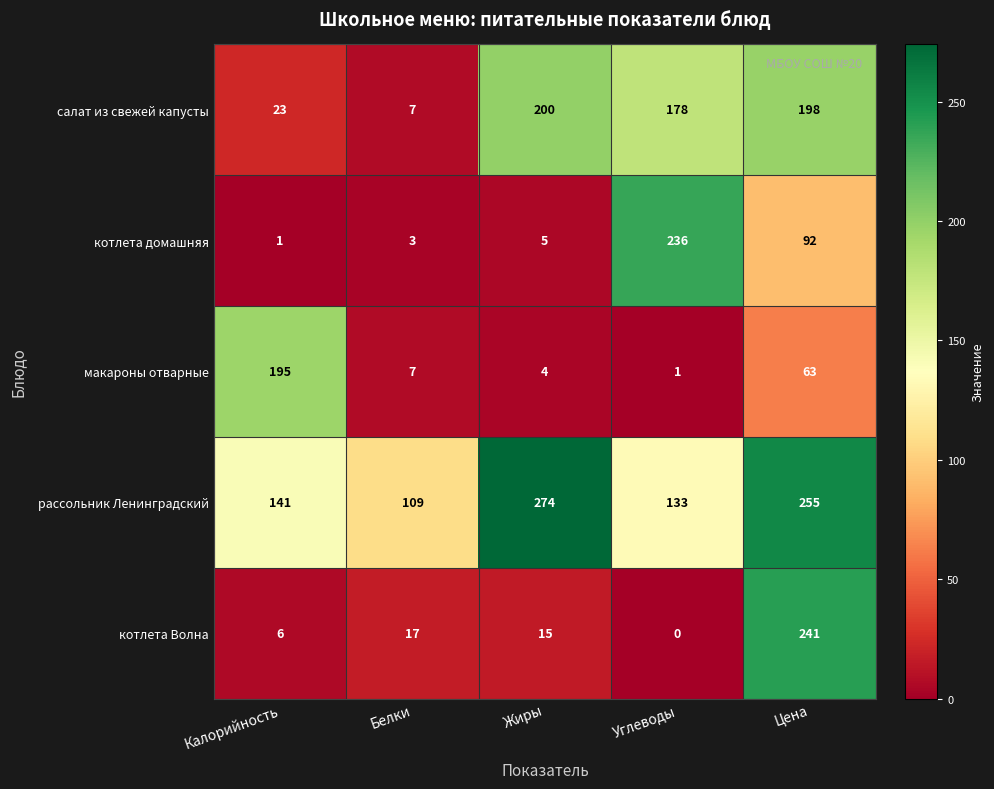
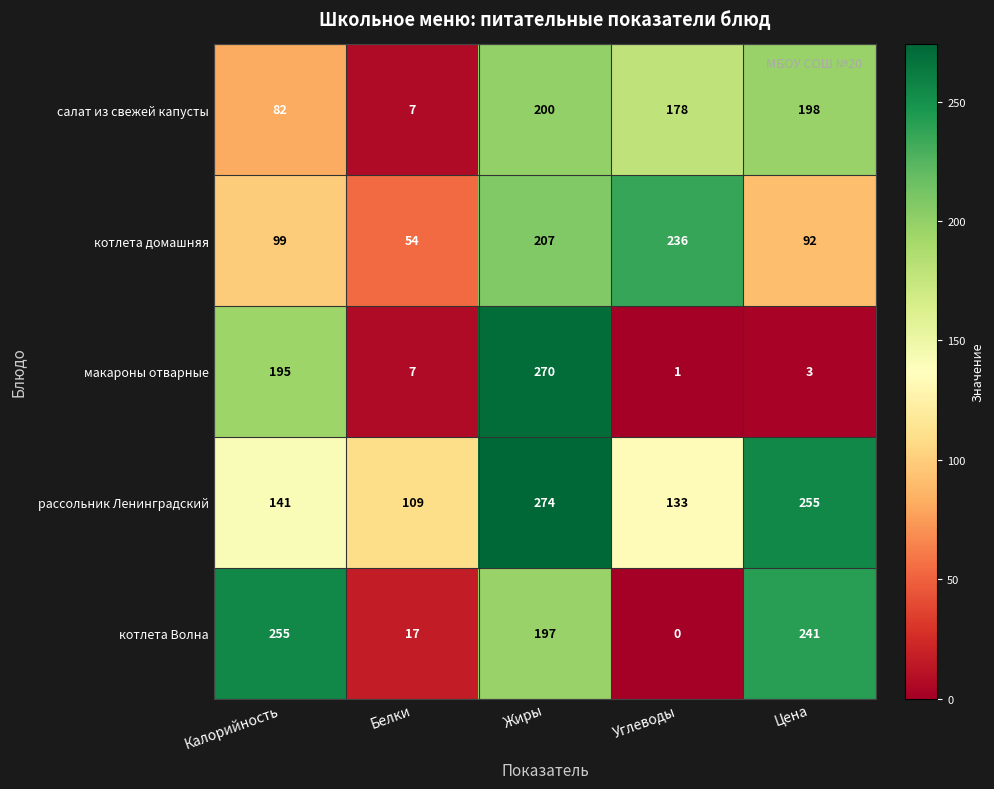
  {
    "салат из свежей капусты": {
-     "Калорийность": 23,
+     "Калорийность": 82,
      "Белки": 7,
      "Жиры": 200,
      "Углеводы": 178
    },
    "котлета домашняя": {
-     "Калорийность": 1,
-     "Белки": 3,
-     "Жиры": 5,
+     "Калорийность": 99,
+     "Белки": 54,
+     "Жиры": 207,
      "Углеводы": 236,
      "Цена": 92
    },
    "макароны отварные": {
      "Калорийность": 195,
      "Белки": 7,
-     "Жиры": 4,
+     "Жиры": 270,
      "Углеводы": 1,
-     "Цена": 63
+     "Цена": 3
    },
    "рассольник Ленинградский": {
      "Калорийность": 141,
      "Белки": 109,
      "Жиры": 274,
      "Углеводы": 133,
      "Цена": 255
    },
    "котлета Волна": {
-     "Калорийность": 6,
+     "Калорийность": 255,
      "Белки": 17,
-     "Жиры": 15,
+     "Жиры": 197,
      "Углеводы": 0,
      "Цена": 241
    }
  }
